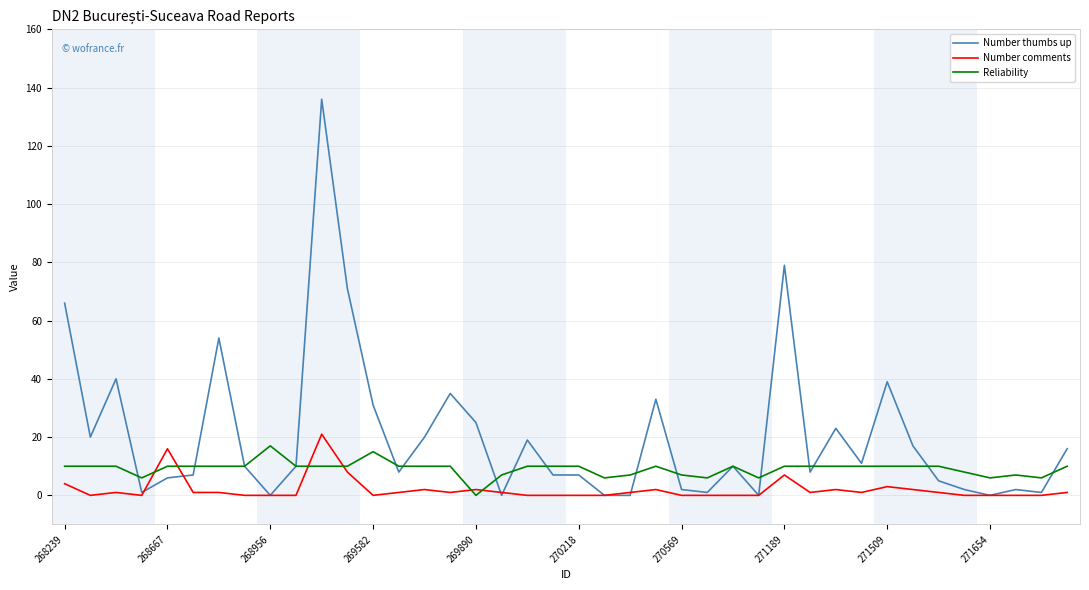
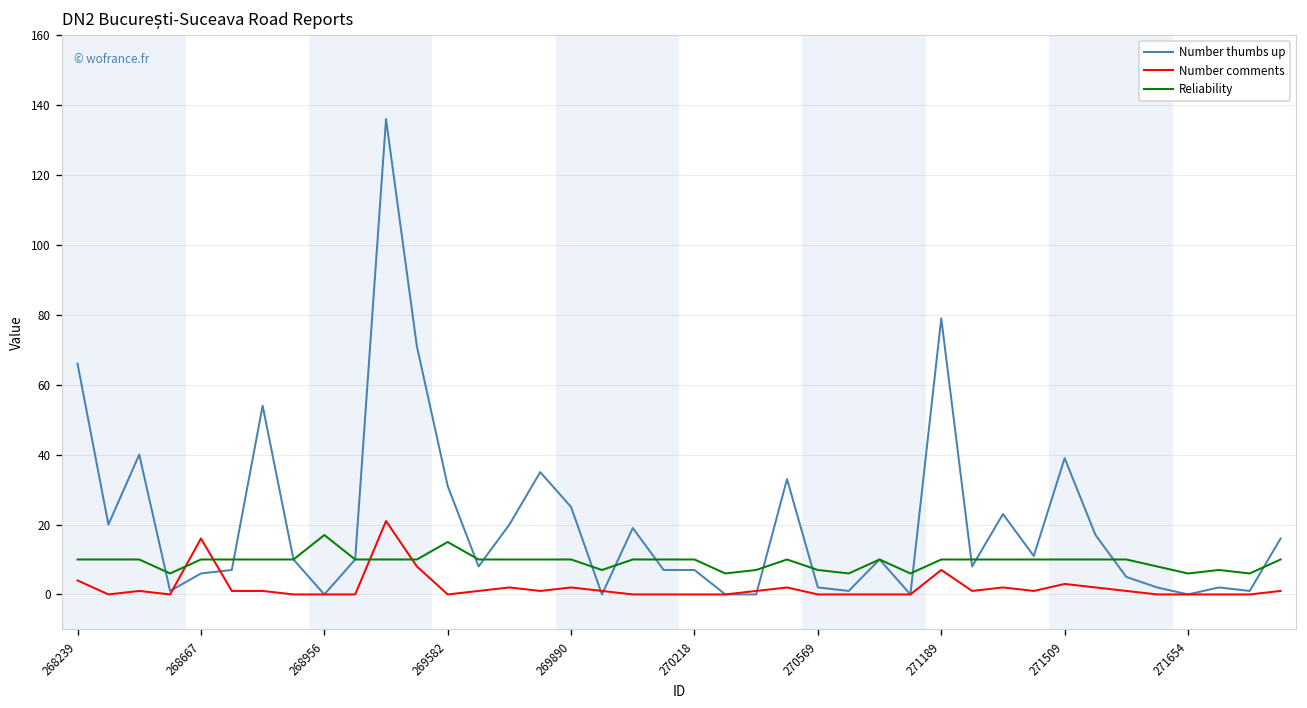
  {
    "Number thumbs up": {
      "268239": 66,
      "268667": 6,
      "269582": 31,
      "269890": 25,
      "270218": 7,
      "270569": 2,
      "271189": 79,
      "271509": 39
    },
    "Number comments": {
      "268239": 4,
      "268667": 16,
      "269582": 0,
      "269890": 2,
      "270218": 0,
      "270569": 0,
      "271189": 7,
      "271509": 3
    },
    "Reliability": {
      "268239": 10,
      "268667": 10,
      "268956": 17,
      "269582": 15,
-     "269890": 0,
+     "269890": 10,
      "270218": 10,
      "270569": 7,
      "271189": 10,
      "271509": 10,
      "271654": 6
    }
  }
